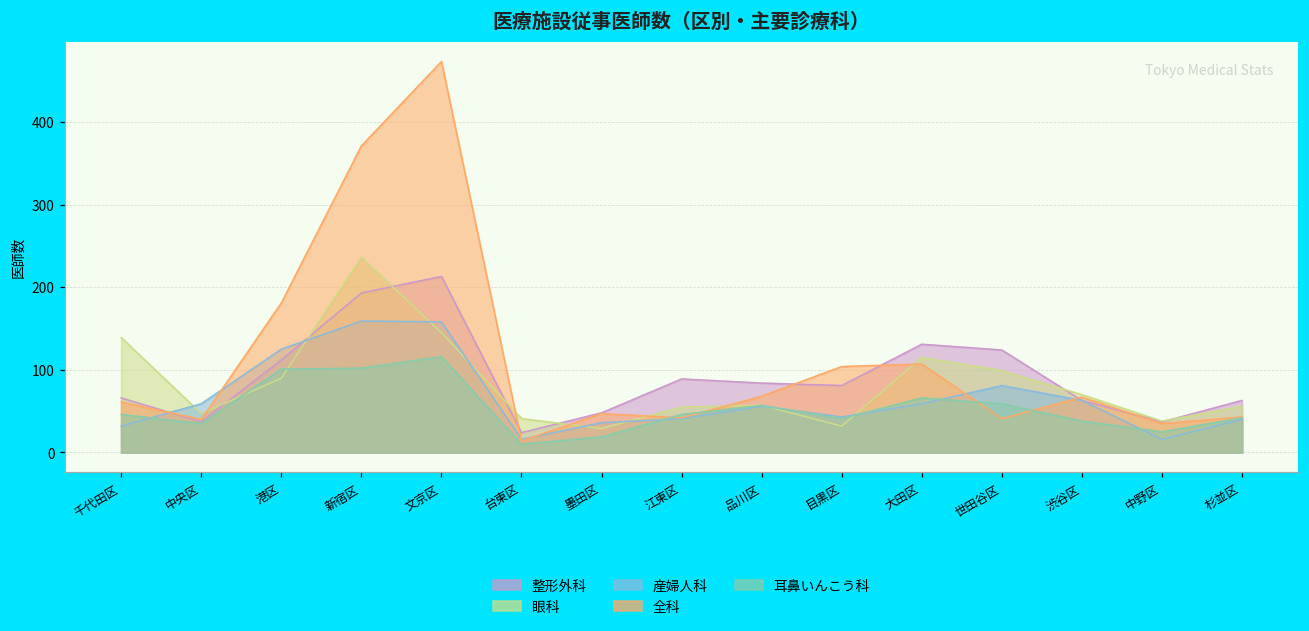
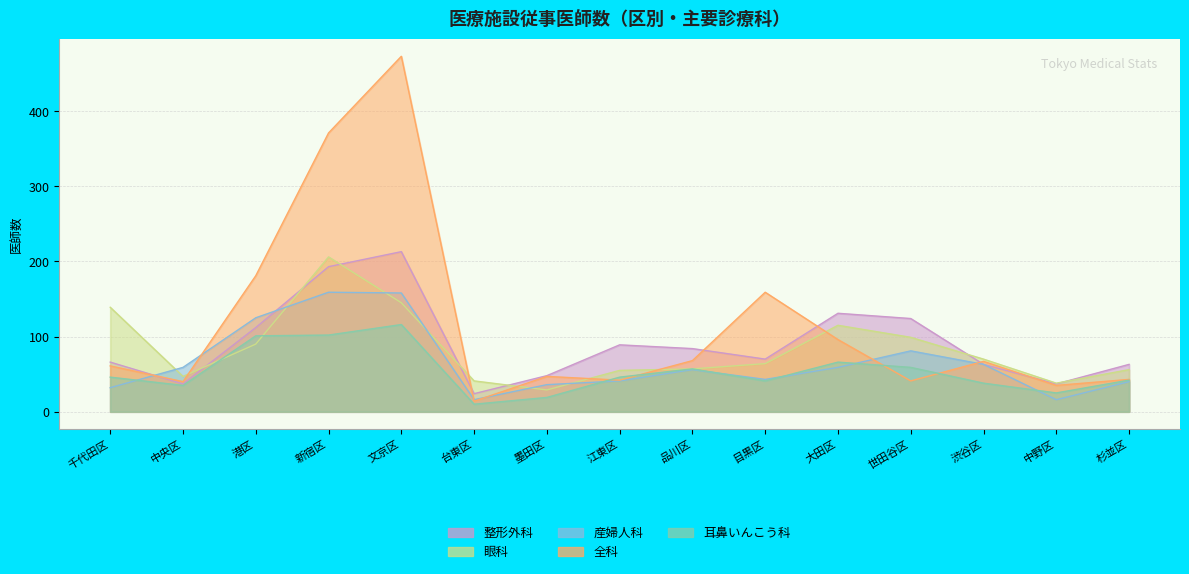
  {
    "整形外科": {
      "千代田区": 70,
      "港区": 110,
      "新宿区": 190,
      "文京区": 210,
      "台東区": 20,
      "江東区": 90,
      "品川区": 80,
-     "目黒区": 80,
+     "目黒区": 70,
      "大田区": 130,
      "世田谷区": 120,
      "杉並区": 60
    },
    "眼科": {
      "千代田区": 140,
      "中央区": 50,
      "港区": 90,
-     "新宿区": 240,
+     "新宿区": 210,
      "文京区": 150,
      "台東区": 40,
      "墨田区": 30,
      "江東区": 60,
-     "目黒区": 30,
+     "目黒区": 60,
      "大田区": 120,
      "世田谷区": 100,
      "杉並区": 60
    },
    "全科": {
      "千代田区": 60,
      "港区": 180,
      "新宿区": 370,
      "文京区": 470,
      "品川区": 70,
-     "目黒区": 100,
-     "大田区": 110,
+     "目黒区": 160,
+     "大田区": 100,
      "世田谷区": 40
    }
  }
